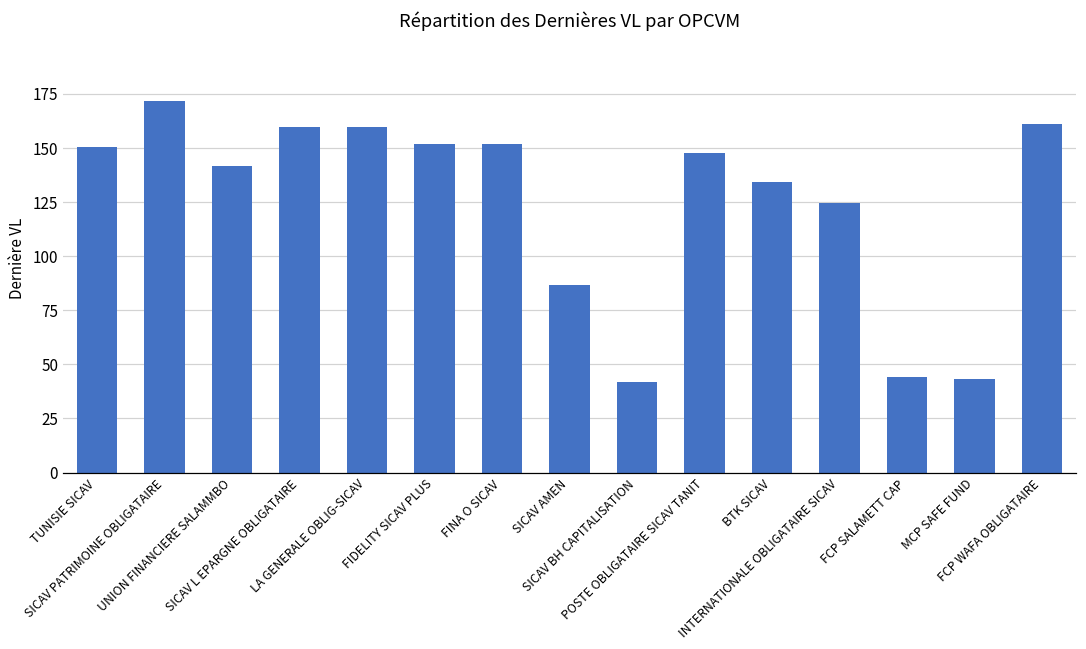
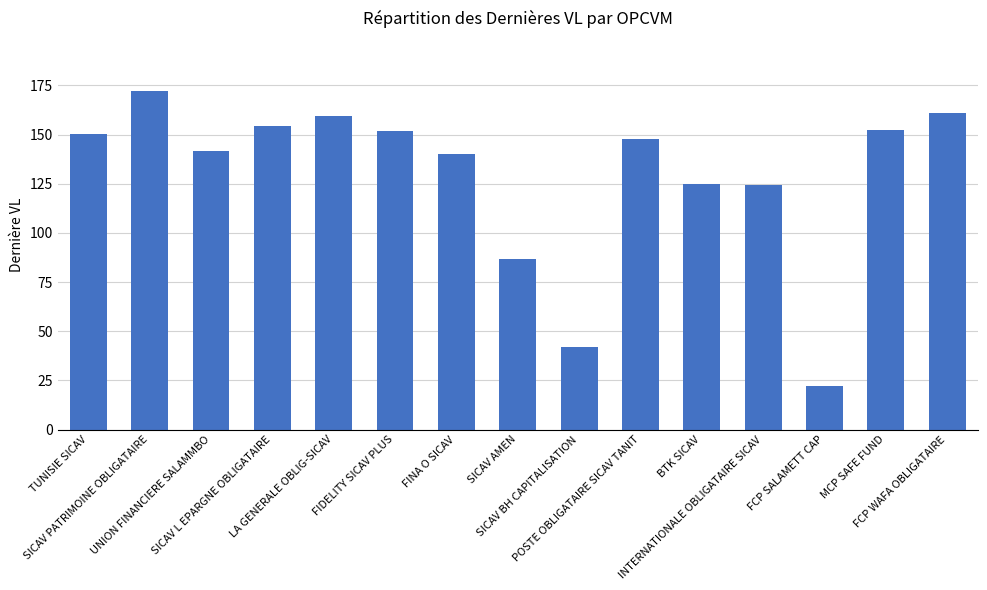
  {
    "TUNISIE SICAV": 150,
    "SICAV PATRIMOINE OBLIGATAIRE": 172,
    "UNION FINANCIERE SALAMMBO": 142,
-   "SICAV L EPARGNE OBLIGATAIRE": 160,
+   "SICAV L EPARGNE OBLIGATAIRE": 154,
    "LA GENERALE OBLIG-SICAV": 160,
    "FIDELITY SICAV PLUS": 152,
-   "FINA O SICAV": 152,
+   "FINA O SICAV": 140,
    "SICAV AMEN": 87,
    "SICAV BH CAPITALISATION": 42,
    "POSTE OBLIGATAIRE SICAV TANIT": 148,
-   "BTK SICAV": 134,
+   "BTK SICAV": 125,
    "INTERNATIONALE OBLIGATAIRE SICAV": 125,
-   "FCP SALAMETT CAP": 44,
-   "MCP SAFE FUND": 43,
+   "FCP SALAMETT CAP": 22,
+   "MCP SAFE FUND": 153,
    "FCP WAFA OBLIGATAIRE": 161
  }
